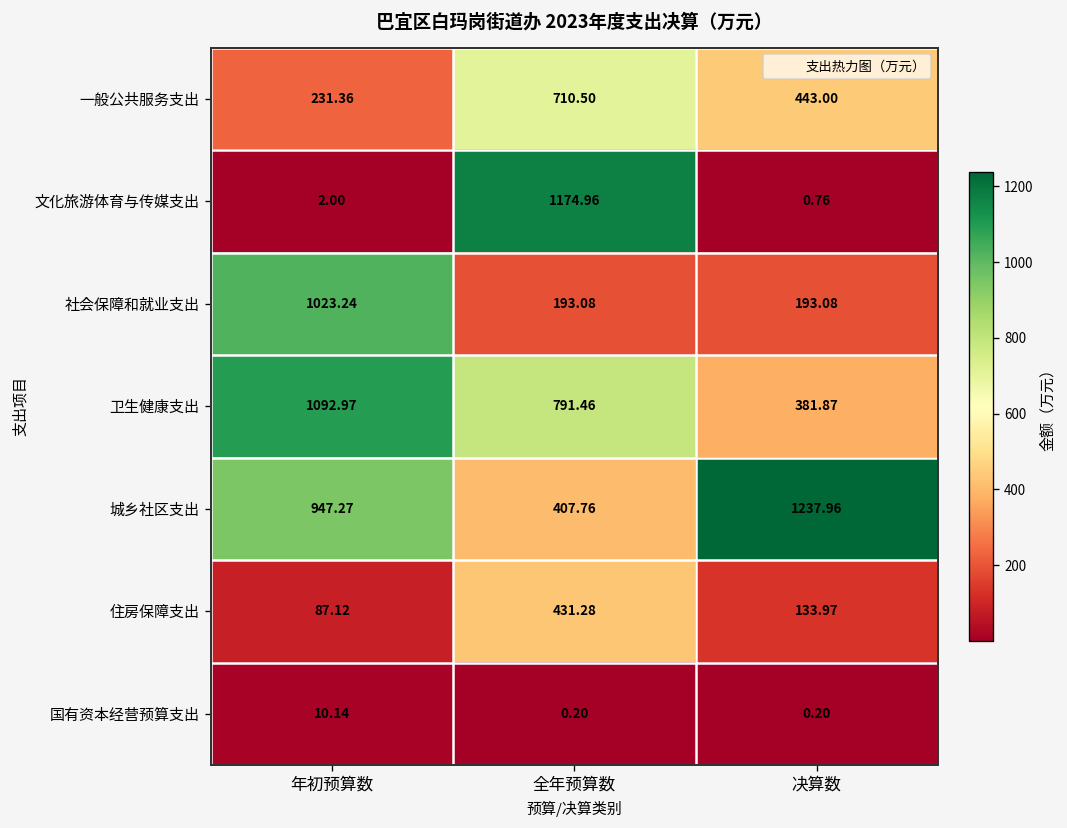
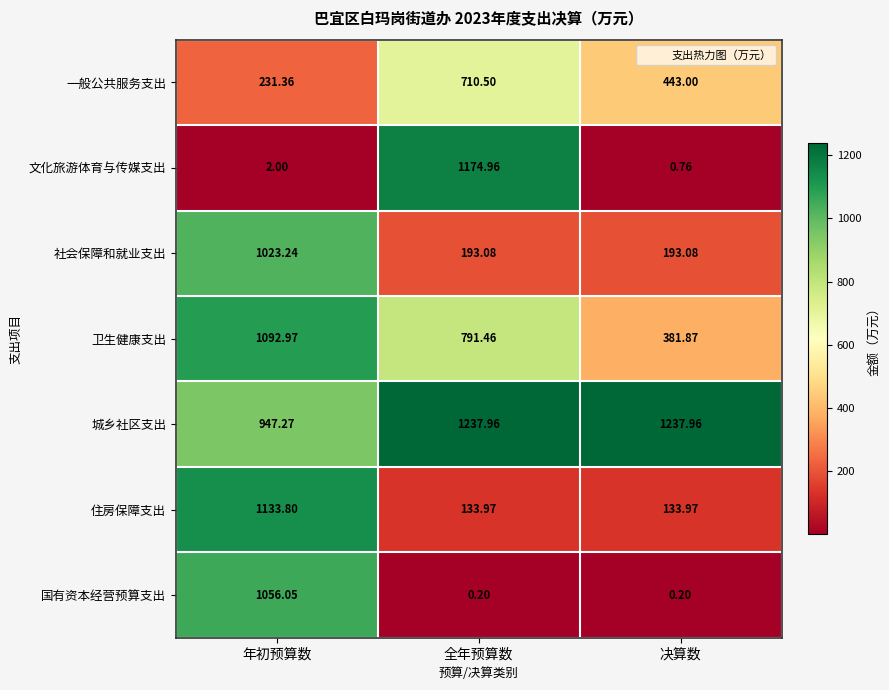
  {
    "一般公共服务支出": {
      "年初预算数": 231.36,
      "全年预算数": 710.50,
      "决算数": 443.00
    },
    "文化旅游体育与传媒支出": {
      "年初预算数": 2.00,
      "全年预算数": 1174.96,
      "决算数": 0.76
    },
    "社会保障和就业支出": {
      "年初预算数": 1023.24,
      "全年预算数": 193.08,
      "决算数": 193.08
    },
    "卫生健康支出": {
      "年初预算数": 1092.97,
      "全年预算数": 791.46,
      "决算数": 381.87
    },
    "城乡社区支出": {
      "年初预算数": 947.27,
-     "全年预算数": 407.76,
+     "全年预算数": 1237.96,
      "决算数": 1237.96
    },
    "住房保障支出": {
-     "年初预算数": 87.12,
-     "全年预算数": 431.28,
+     "年初预算数": 1133.80,
+     "全年预算数": 133.97,
      "决算数": 133.97
    },
    "国有资本经营预算支出": {
-     "年初预算数": 10.14,
+     "年初预算数": 1056.05,
      "全年预算数": 0.20,
      "决算数": 0.20
    }
  }
